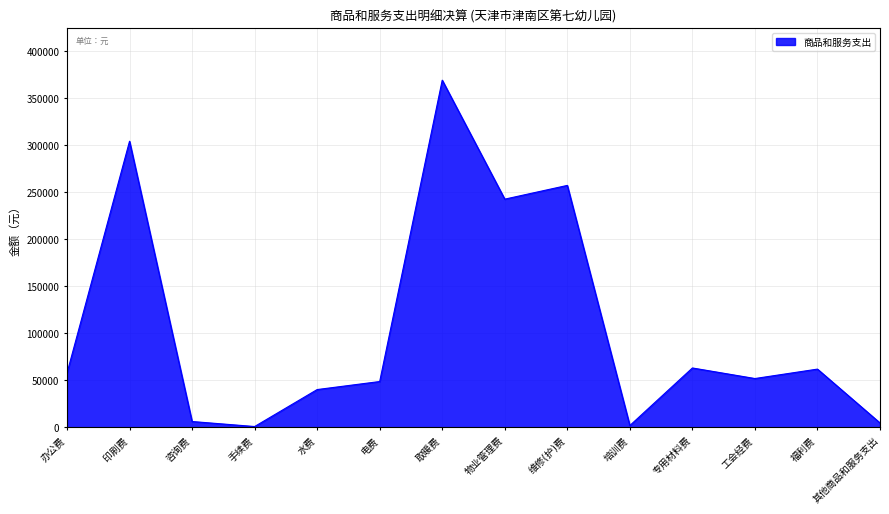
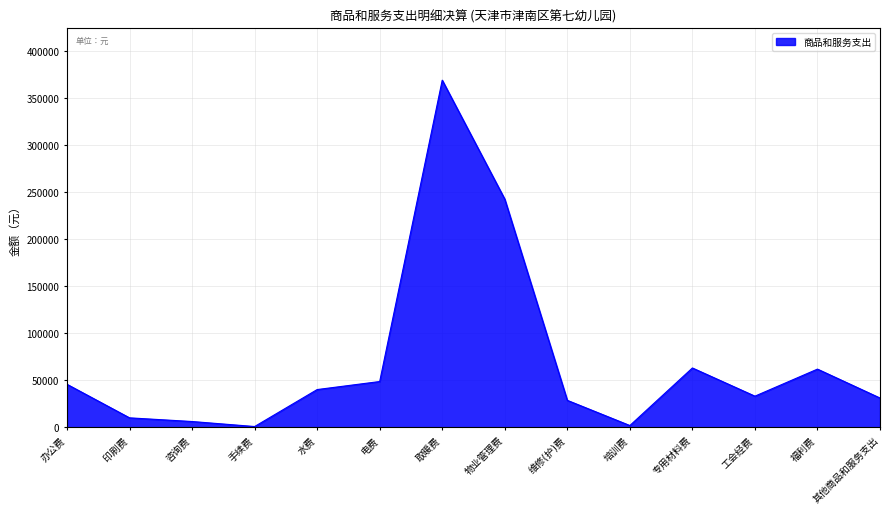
  {
-   "办公费": 60000,
-   "印刷费": 300000,
+   "办公费": 50000,
+   "印刷费": 10000,
    "咨询费": 10000,
    "手续费": 0,
    "水费": 40000,
    "电费": 50000,
    "取暖费": 370000,
    "物业管理费": 240000,
-   "维修(护)费": 260000,
+   "维修(护)费": 30000,
    "培训费": 0,
    "专用材料费": 60000,
-   "工会经费": 50000,
+   "工会经费": 30000,
    "福利费": 60000,
-   "其他商品和服务支出": 0
+   "其他商品和服务支出": 30000
  }
